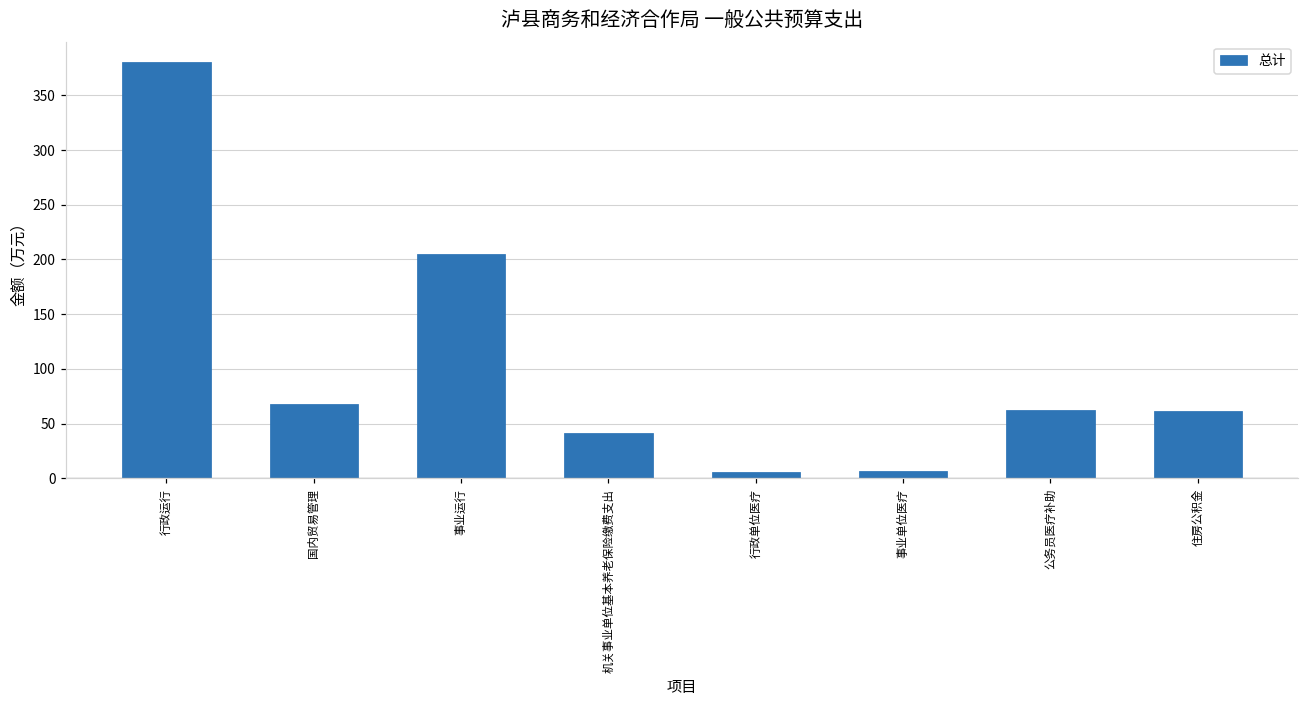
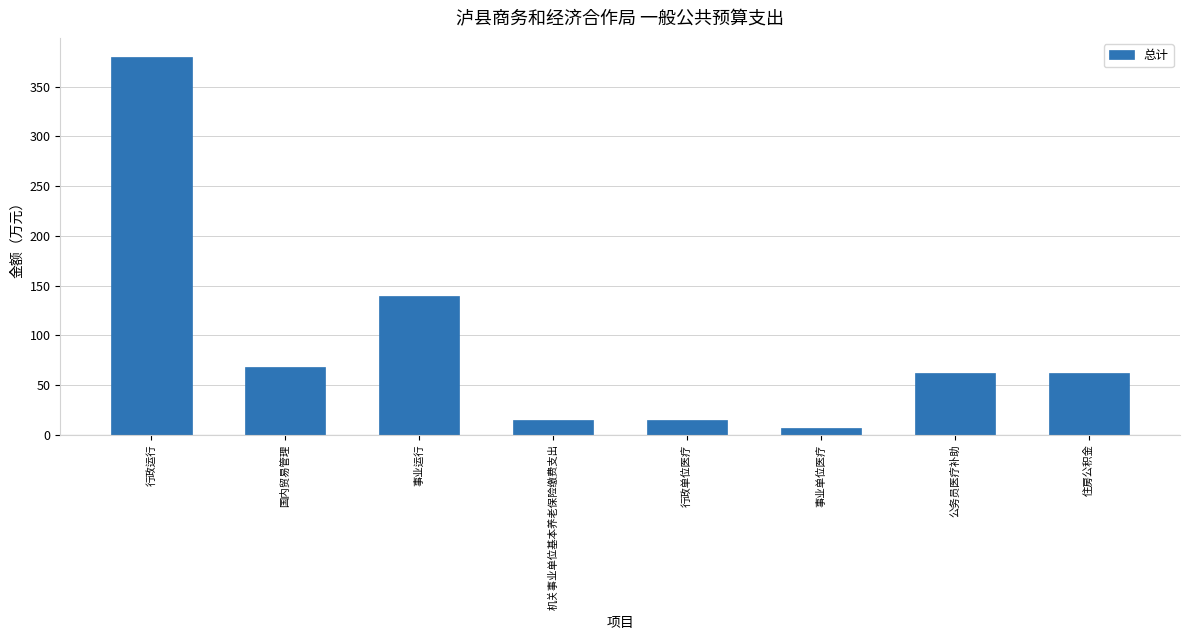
  {
    "行政运行": 380,
    "国内贸易管理": 70,
-   "事业运行": 200,
-   "机关事业单位基本养老保险缴费支出": 40,
-   "行政单位医疗": 5,
+   "事业运行": 140,
+   "机关事业单位基本养老保险缴费支出": 10,
+   "行政单位医疗": 14,
    "事业单位医疗": 10,
    "公务员医疗补助": 60,
    "住房公积金": 60
  }
